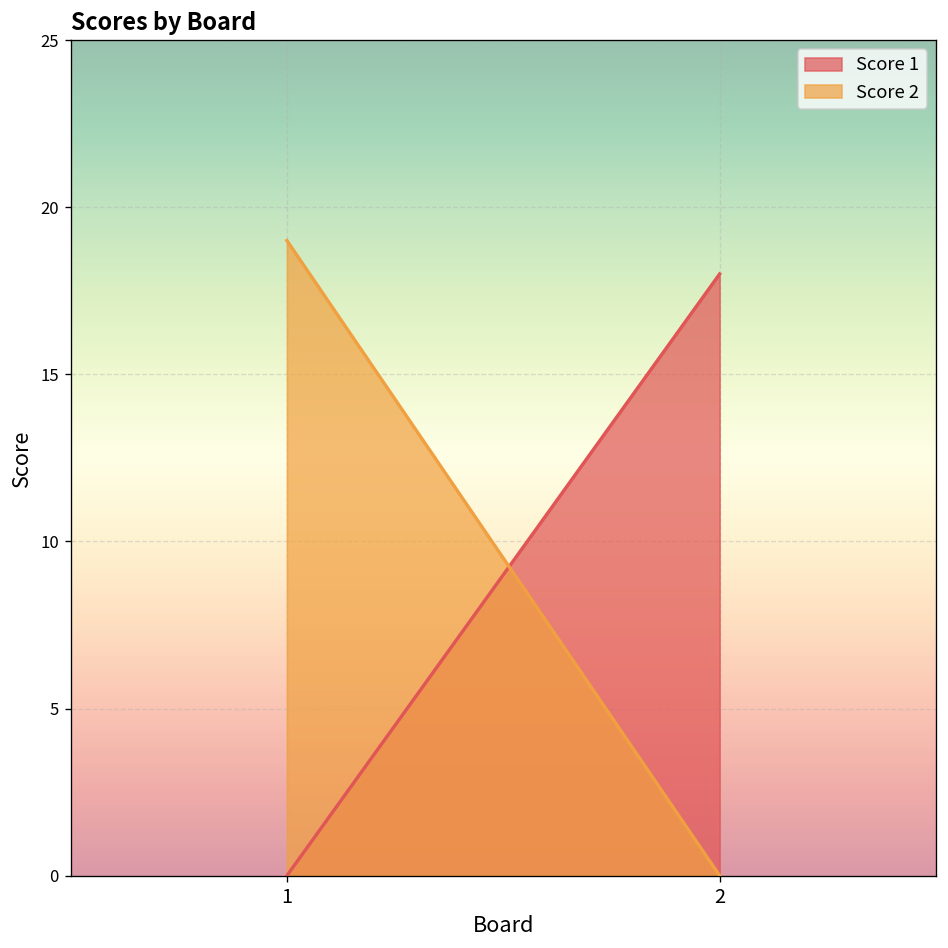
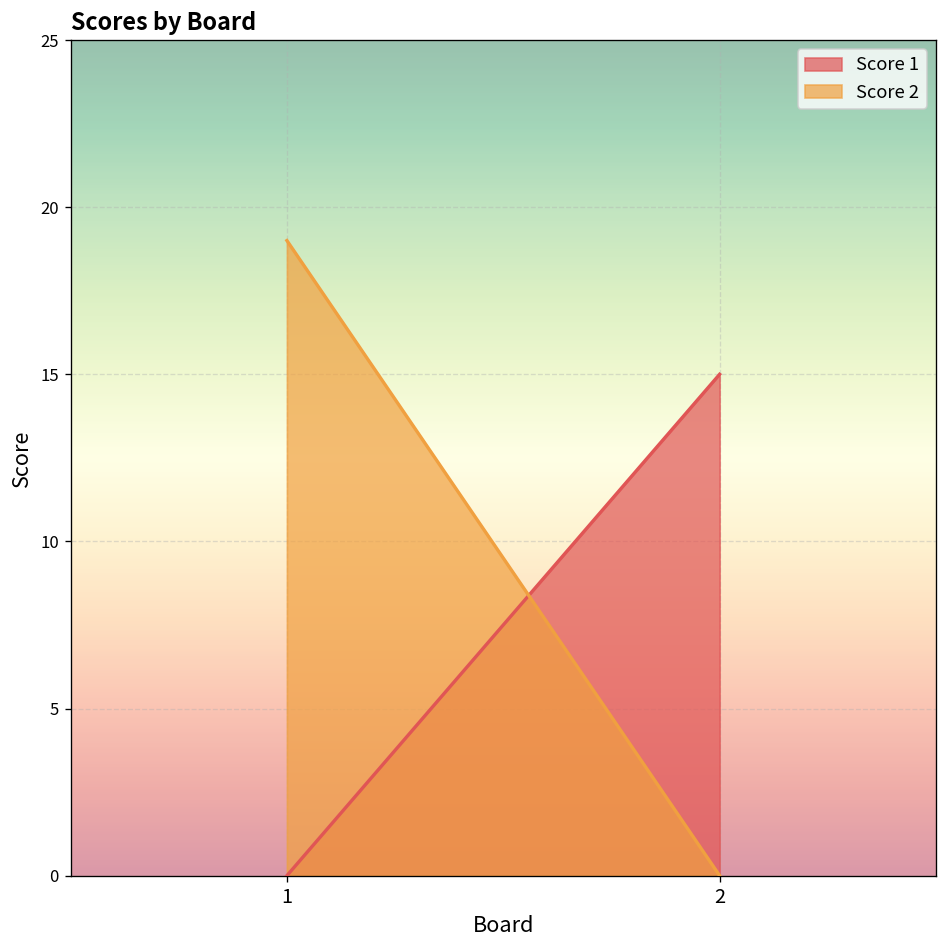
  {
    "Score 1": {
      "1": 0,
-     "2": 18
+     "2": 15
    },
    "Score 2": {
      "1": 19,
      "2": 0
    }
  }
